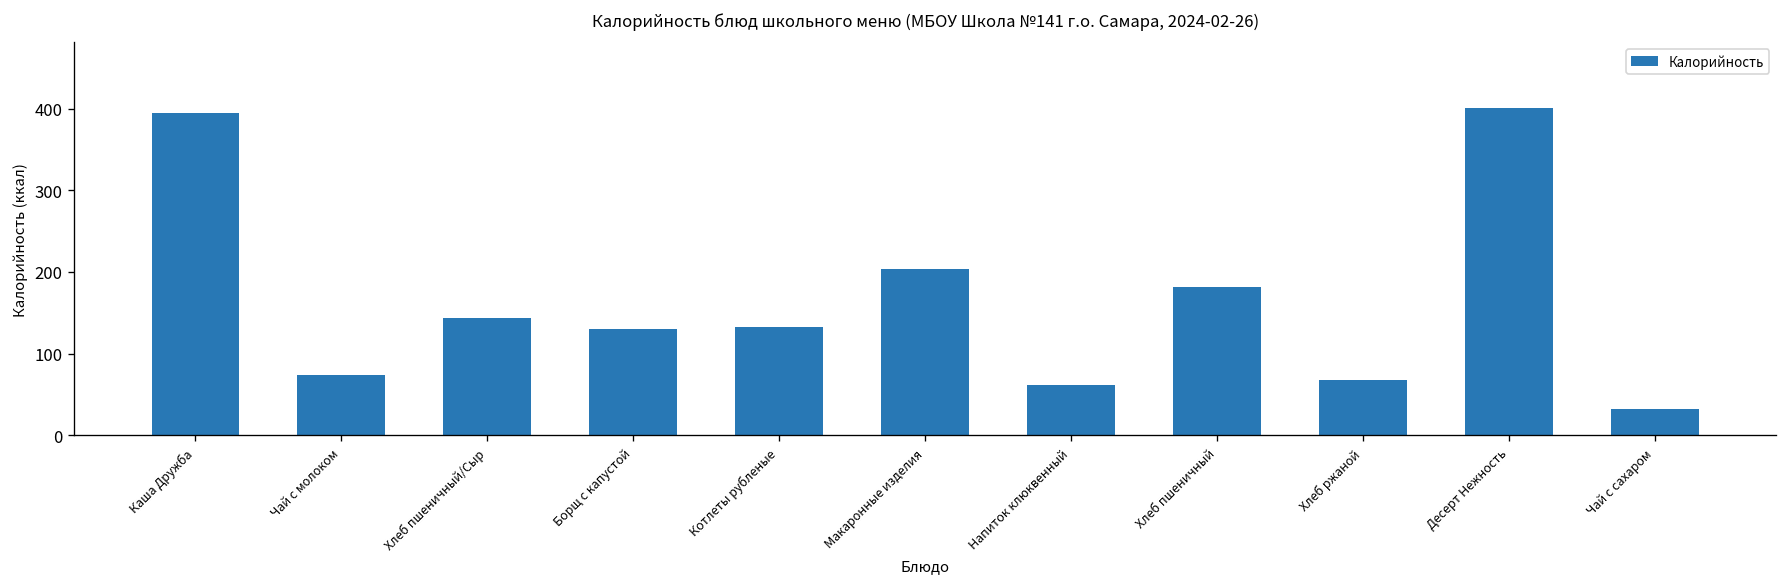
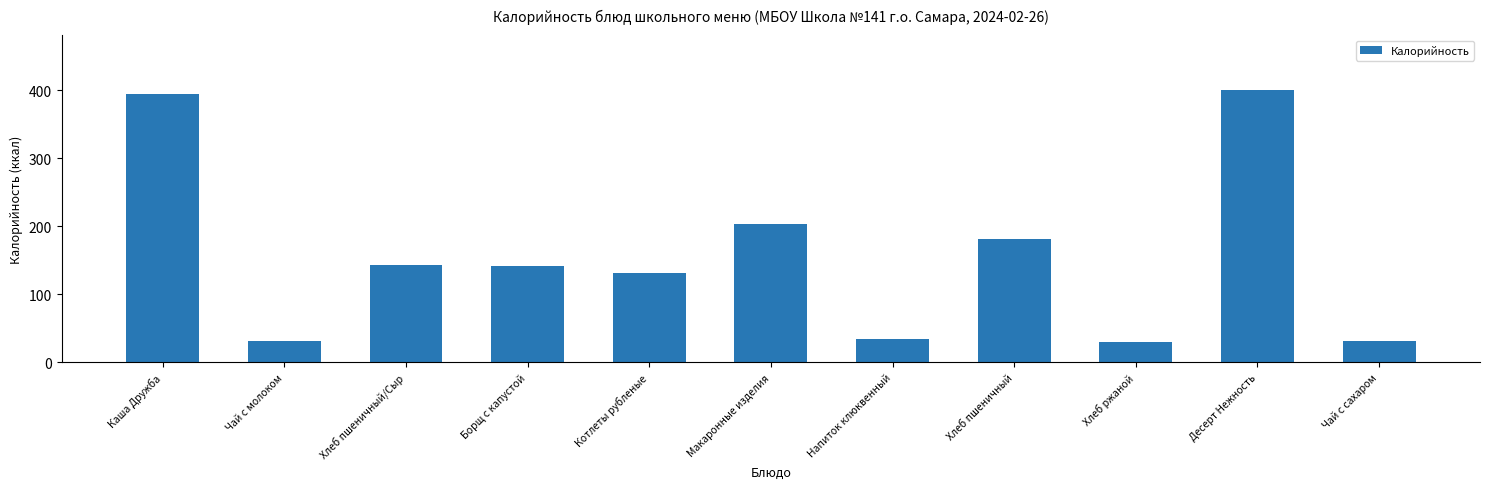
  {
    "Каша Дружба": 400,
-   "Чай с молоком": 70,
+   "Чай с молоком": 30,
    "Хлеб пшеничный/Сыр": 140,
-   "Борщ с капустой": 130,
+   "Борщ с капустой": 140,
    "Котлеты рубленые": 130,
    "Макаронные изделия": 200,
-   "Напиток клюквенный": 60,
+   "Напиток клюквенный": 30,
    "Хлеб пшеничный": 180,
-   "Хлеб ржаной": 70,
+   "Хлеб ржаной": 30,
    "Десерт Нежность": 400,
    "Чай с сахаром": 30
  }
